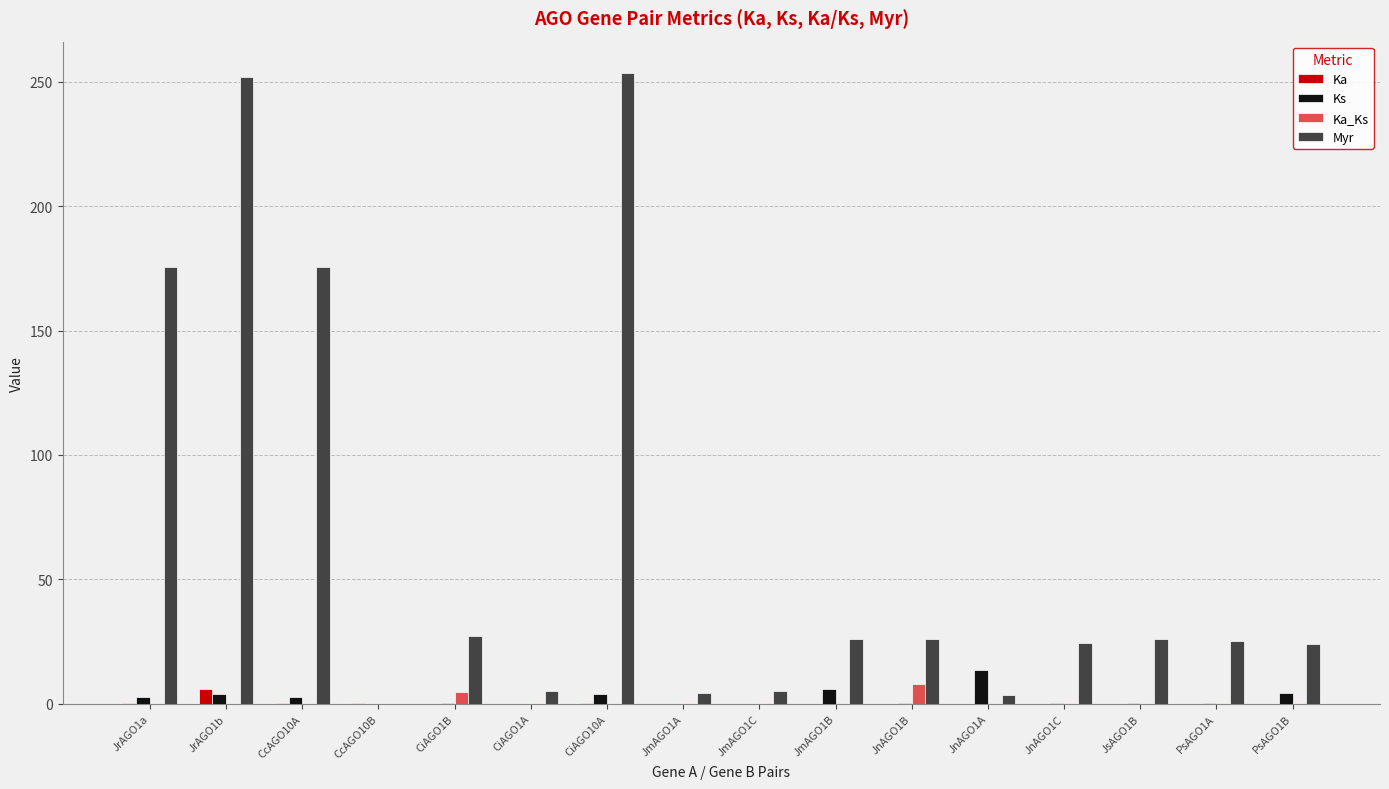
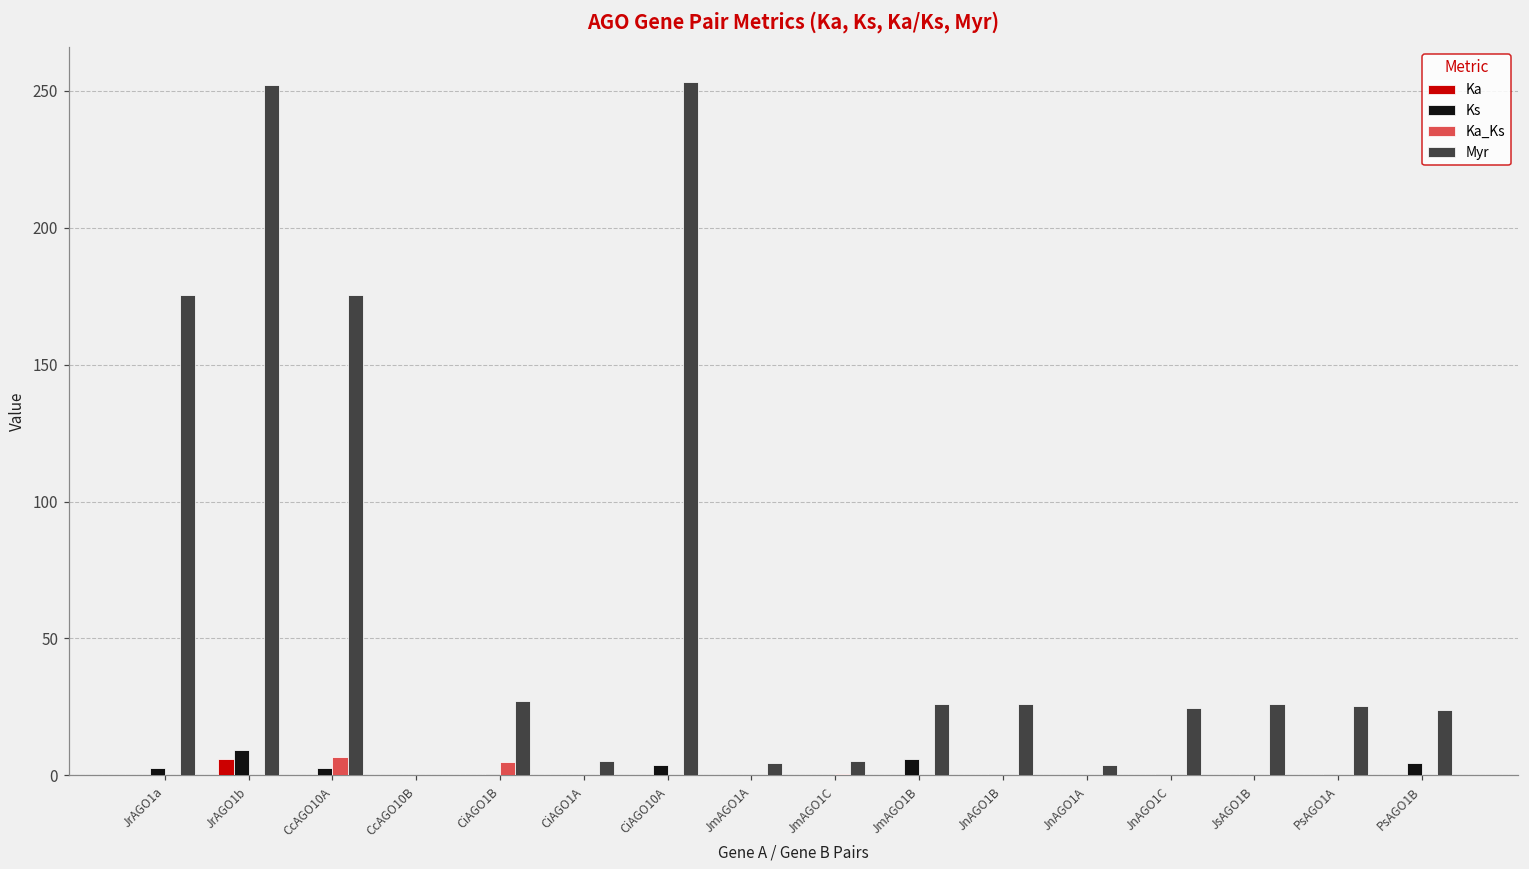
  {
    "Ka": {
      "JrAGO1b": 6
    },
    "Ks": {
      "JrAGO1a": 3,
-     "JrAGO1b": 4,
+     "JrAGO1b": 9,
      "CcAGO10A": 3,
      "CcAGO10B": 0,
      "CiAGO10A": 4,
      "JmAGO1B": 6,
-     "JnAGO1A": 13,
+     "JnAGO1A": 0,
      "PsAGO1B": 4
    },
    "Ka_Ks": {
-     "CcAGO10A": 0,
+     "CcAGO10A": 7,
      "CcAGO10B": 0,
      "CiAGO1B": 5,
-     "JnAGO1B": 8
+     "JnAGO1B": 0
    },
    "Myr": {
      "JrAGO1a": 175,
      "JrAGO1b": 252,
      "CcAGO10A": 175,
      "CcAGO10B": 0,
      "CiAGO1B": 27,
      "CiAGO1A": 5,
      "CiAGO10A": 253,
      "JmAGO1A": 4,
      "JmAGO1C": 5,
      "JmAGO1B": 26,
      "JnAGO1B": 26,
      "JnAGO1A": 4,
      "JnAGO1C": 25,
      "JsAGO1B": 26,
      "PsAGO1A": 25,
      "PsAGO1B": 24
    }
  }
